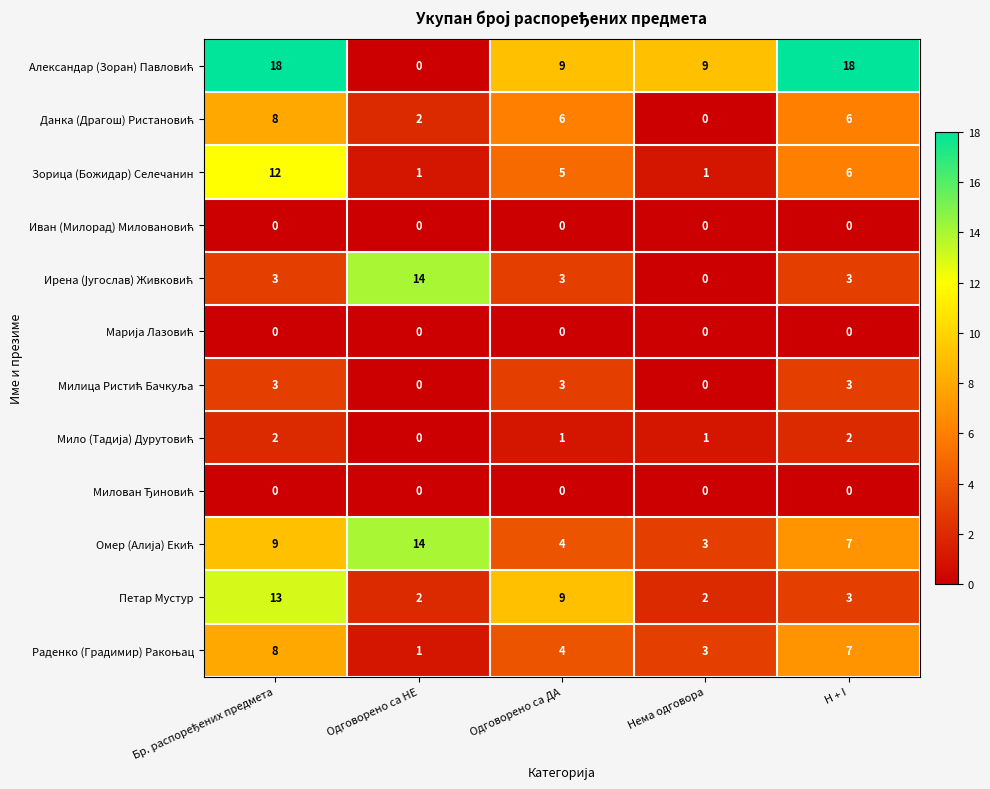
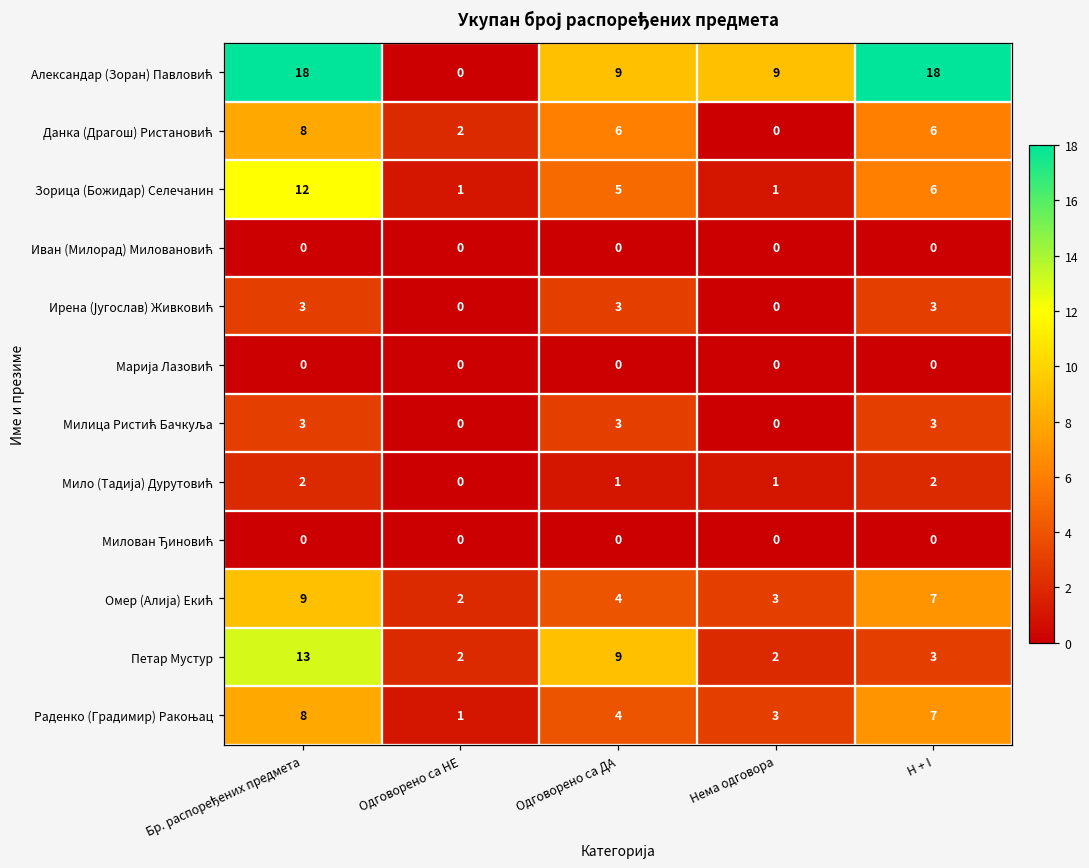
  {
    "Александар (Зоран) Павловић": {
      "Бр. распоређених предмета": 18,
      "Одговорено са НЕ": 0,
      "Одговорено са ДА": 9,
      "Нема одговора": 9,
      "H + I": 18
    },
    "Данка (Драгош) Ристановић": {
      "Бр. распоређених предмета": 8,
      "Одговорено са НЕ": 2,
      "Одговорено са ДА": 6,
      "Нема одговора": 0,
      "H + I": 6
    },
    "Зорица (Божидар) Селечанин": {
      "Бр. распоређених предмета": 12,
      "Одговорено са НЕ": 1,
      "Одговорено са ДА": 5,
      "Нема одговора": 1,
      "H + I": 6
    },
    "Иван (Милорад) Миловановић": {
      "Бр. распоређених предмета": 0,
      "Одговорено са НЕ": 0,
      "Одговорено са ДА": 0,
      "Нема одговора": 0,
      "H + I": 0
    },
    "Ирена (Југослав) Живковић": {
      "Бр. распоређених предмета": 3,
-     "Одговорено са НЕ": 14,
+     "Одговорено са НЕ": 0,
      "Одговорено са ДА": 3,
      "Нема одговора": 0,
      "H + I": 3
    },
    "Марија Лазовић": {
      "Бр. распоређених предмета": 0,
      "Одговорено са НЕ": 0,
      "Одговорено са ДА": 0,
      "Нема одговора": 0,
      "H + I": 0
    },
    "Милица Ристић Бачкуља": {
      "Бр. распоређених предмета": 3,
      "Одговорено са НЕ": 0,
      "Одговорено са ДА": 3,
      "Нема одговора": 0,
      "H + I": 3
    },
    "Мило (Тадија) Дурутовић": {
      "Бр. распоређених предмета": 2,
      "Одговорено са НЕ": 0,
      "Одговорено са ДА": 1,
      "Нема одговора": 1,
      "H + I": 2
    },
    "Милован Ђиновић": {
      "Бр. распоређених предмета": 0,
      "Одговорено са НЕ": 0,
      "Одговорено са ДА": 0,
      "Нема одговора": 0,
      "H + I": 0
    },
    "Омер (Алија) Екић": {
      "Бр. распоређених предмета": 9,
-     "Одговорено са НЕ": 14,
+     "Одговорено са НЕ": 2,
      "Одговорено са ДА": 4,
      "Нема одговора": 3,
      "H + I": 7
    },
    "Петар Мустур": {
      "Бр. распоређених предмета": 13,
      "Одговорено са НЕ": 2,
      "Одговорено са ДА": 9,
      "Нема одговора": 2,
      "H + I": 3
    },
    "Раденко (Градимир) Ракоњац": {
      "Бр. распоређених предмета": 8,
      "Одговорено са НЕ": 1,
      "Одговорено са ДА": 4,
      "Нема одговора": 3,
      "H + I": 7
    }
  }
